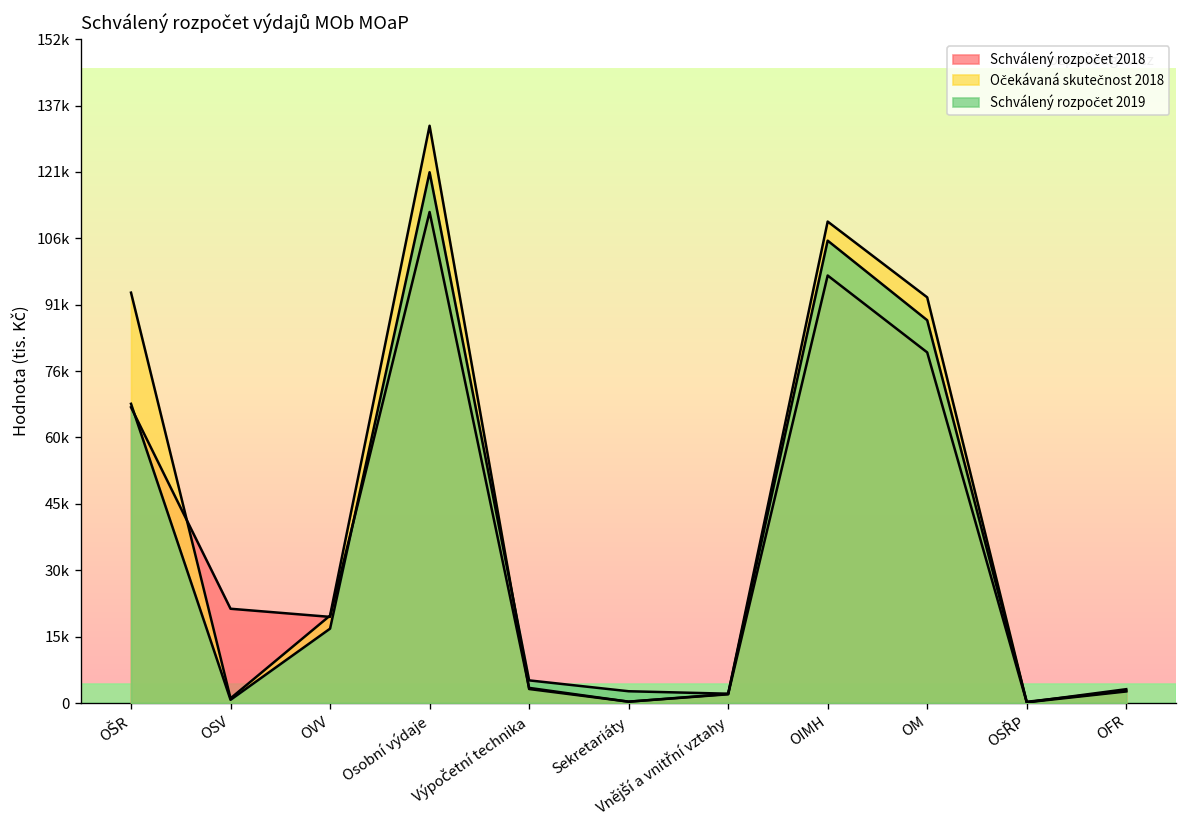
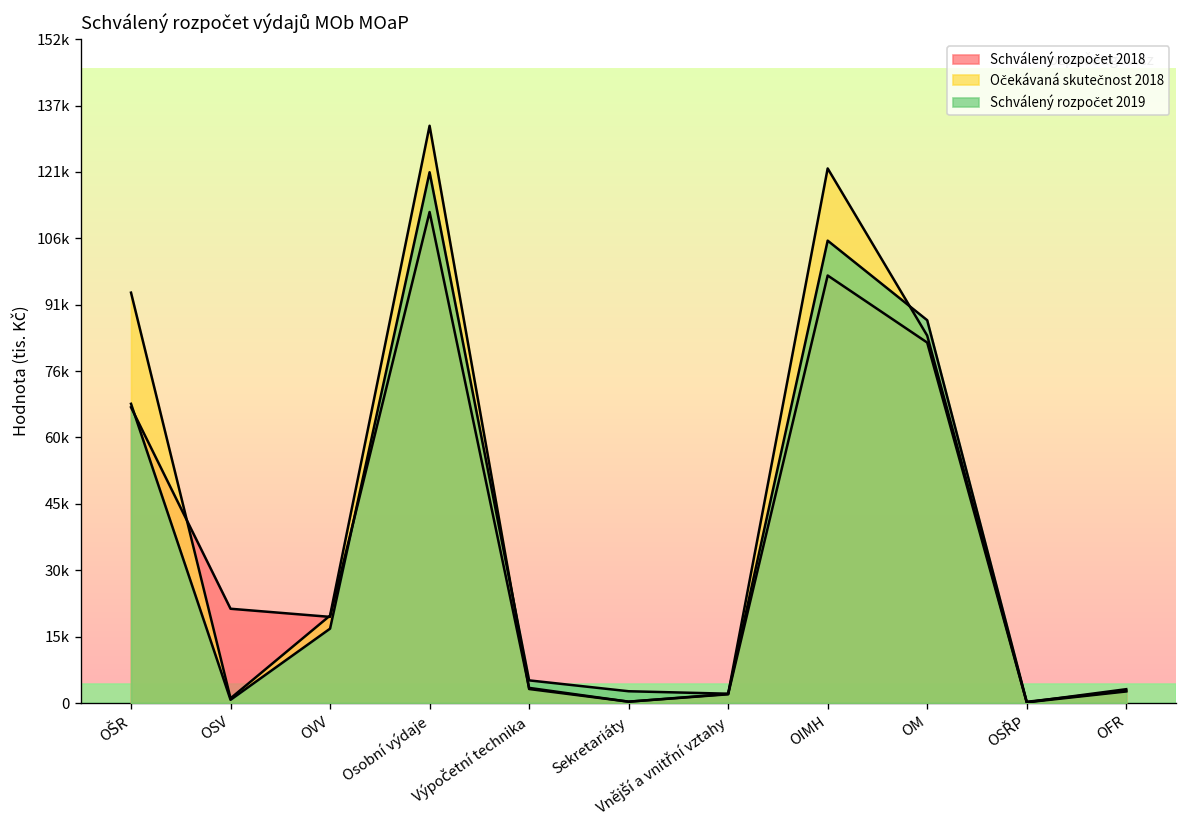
  {
    "Schválený rozpočet 2018": {
      "OŠR": 68000,
      "OSV": 22000,
      "Osobní výdaje": 113000,
      "OIMH": 98000,
-     "OM": 80000
+     "OM": 83000
    },
    "Očekávaná skutečnost 2018": {
      "OŠR": 94000,
      "Osobní výdaje": 132000,
-     "OIMH": 110000,
-     "OM": 93000
+     "OIMH": 123000,
+     "OM": 84000
    },
    "Schválený rozpočet 2019": {
      "OŠR": 69000,
      "OVV": 17000,
      "Osobní výdaje": 122000,
      "Výpočetní technika": 5000,
      "OIMH": 106000,
      "OM": 88000
    }
  }
